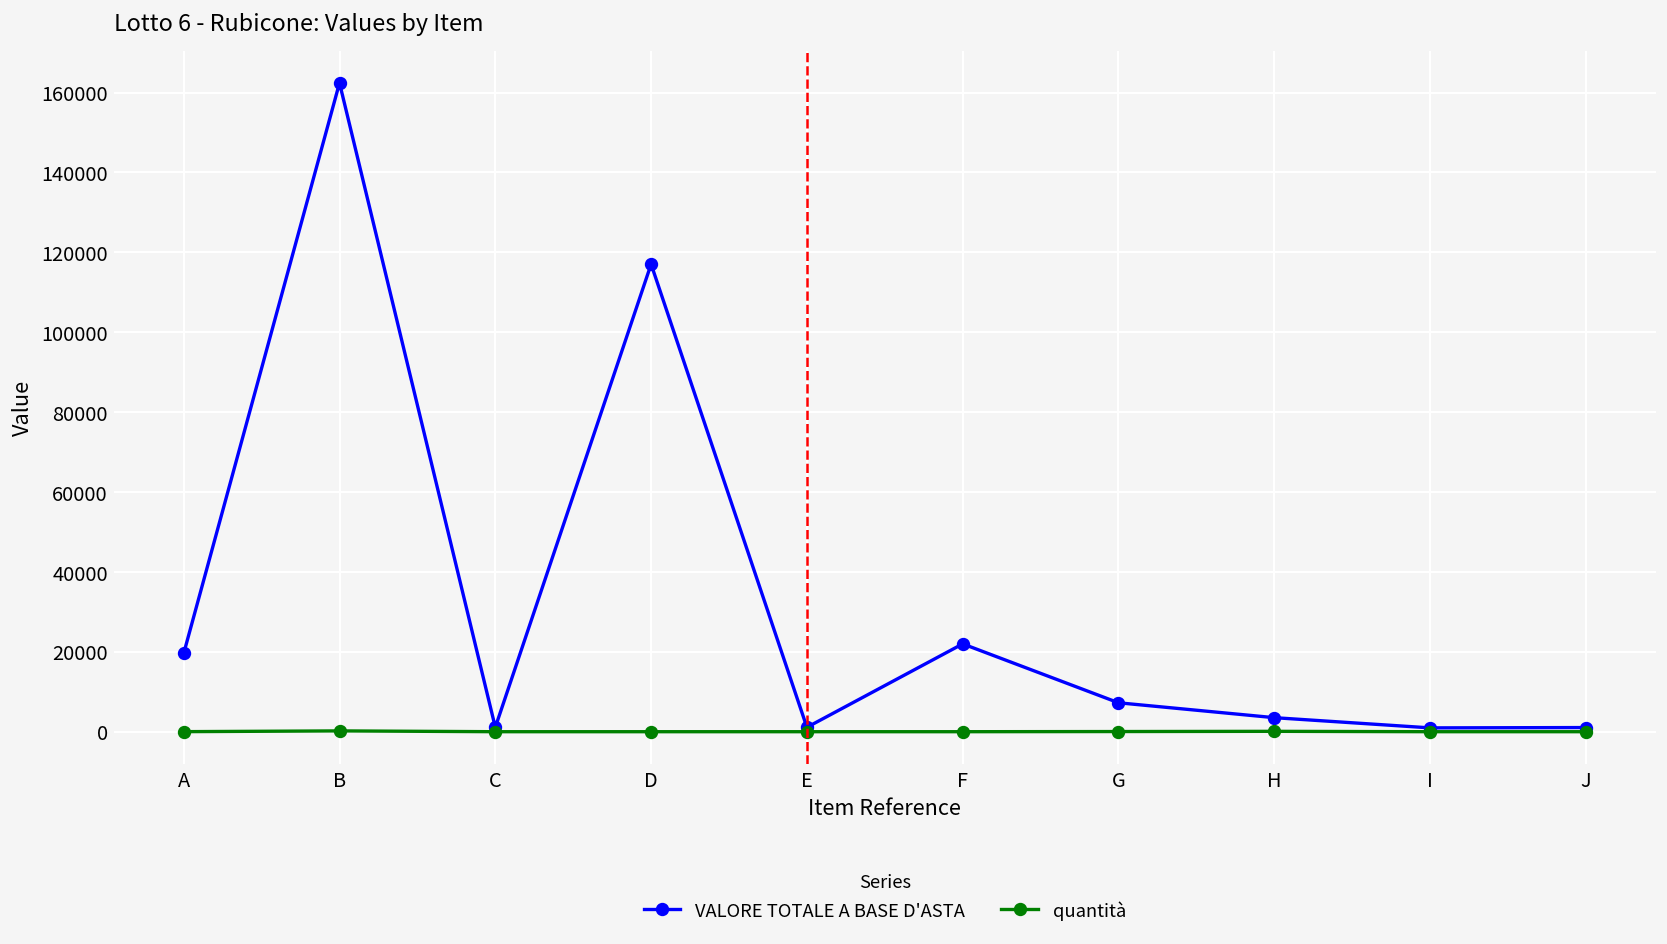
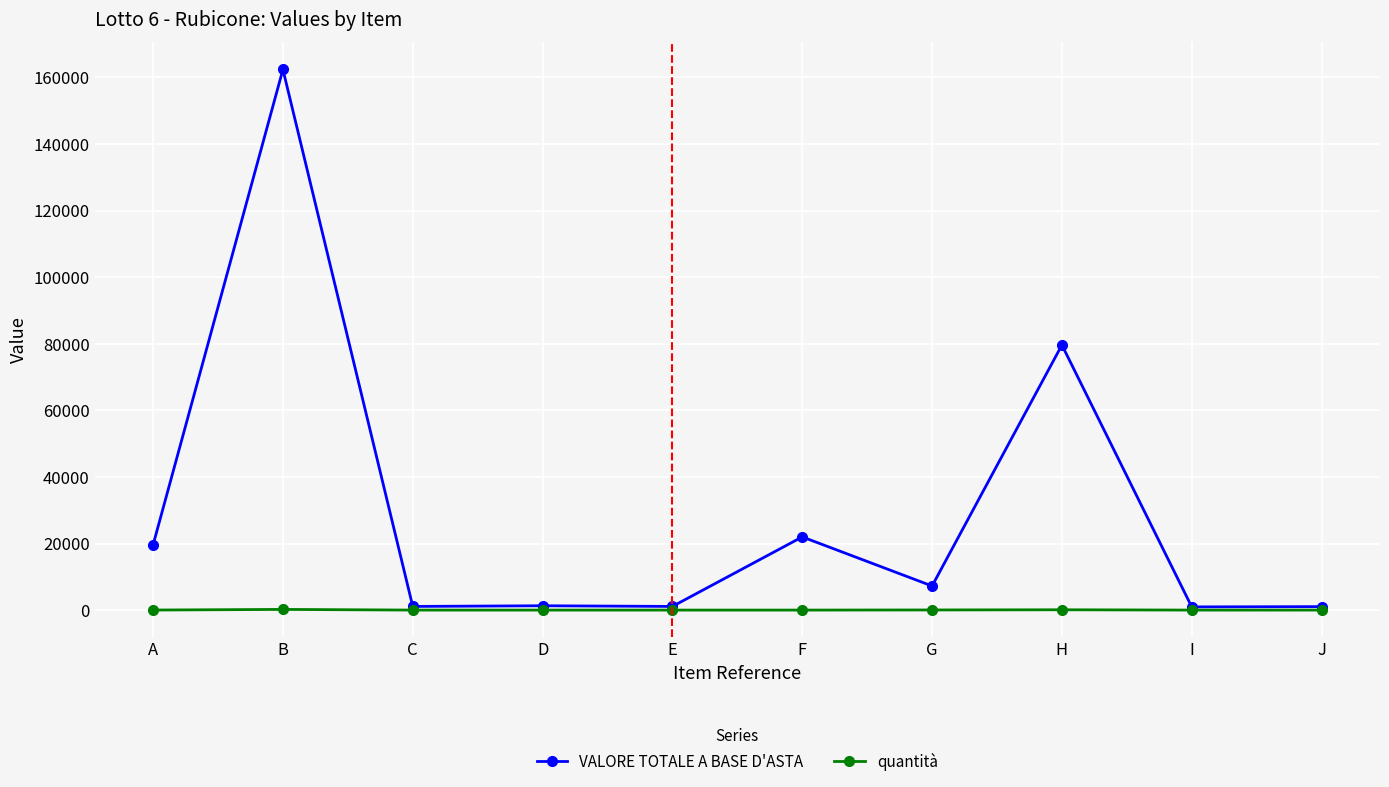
  {
    "VALORE TOTALE A BASE D'ASTA": {
      "A": 20000,
      "B": 162000,
      "C": 1000,
-     "D": 117000,
+     "D": 1000,
      "E": 1000,
      "F": 22000,
      "G": 7000,
-     "H": 4000,
+     "H": 80000,
      "I": 1000,
      "J": 1000
    },
    "quantità": {
      "A": 0,
      "B": 0,
      "C": 0,
      "D": 0,
      "E": 0,
      "F": 0,
      "G": 0,
      "H": 0,
      "I": 0,
      "J": 0
    }
  }
